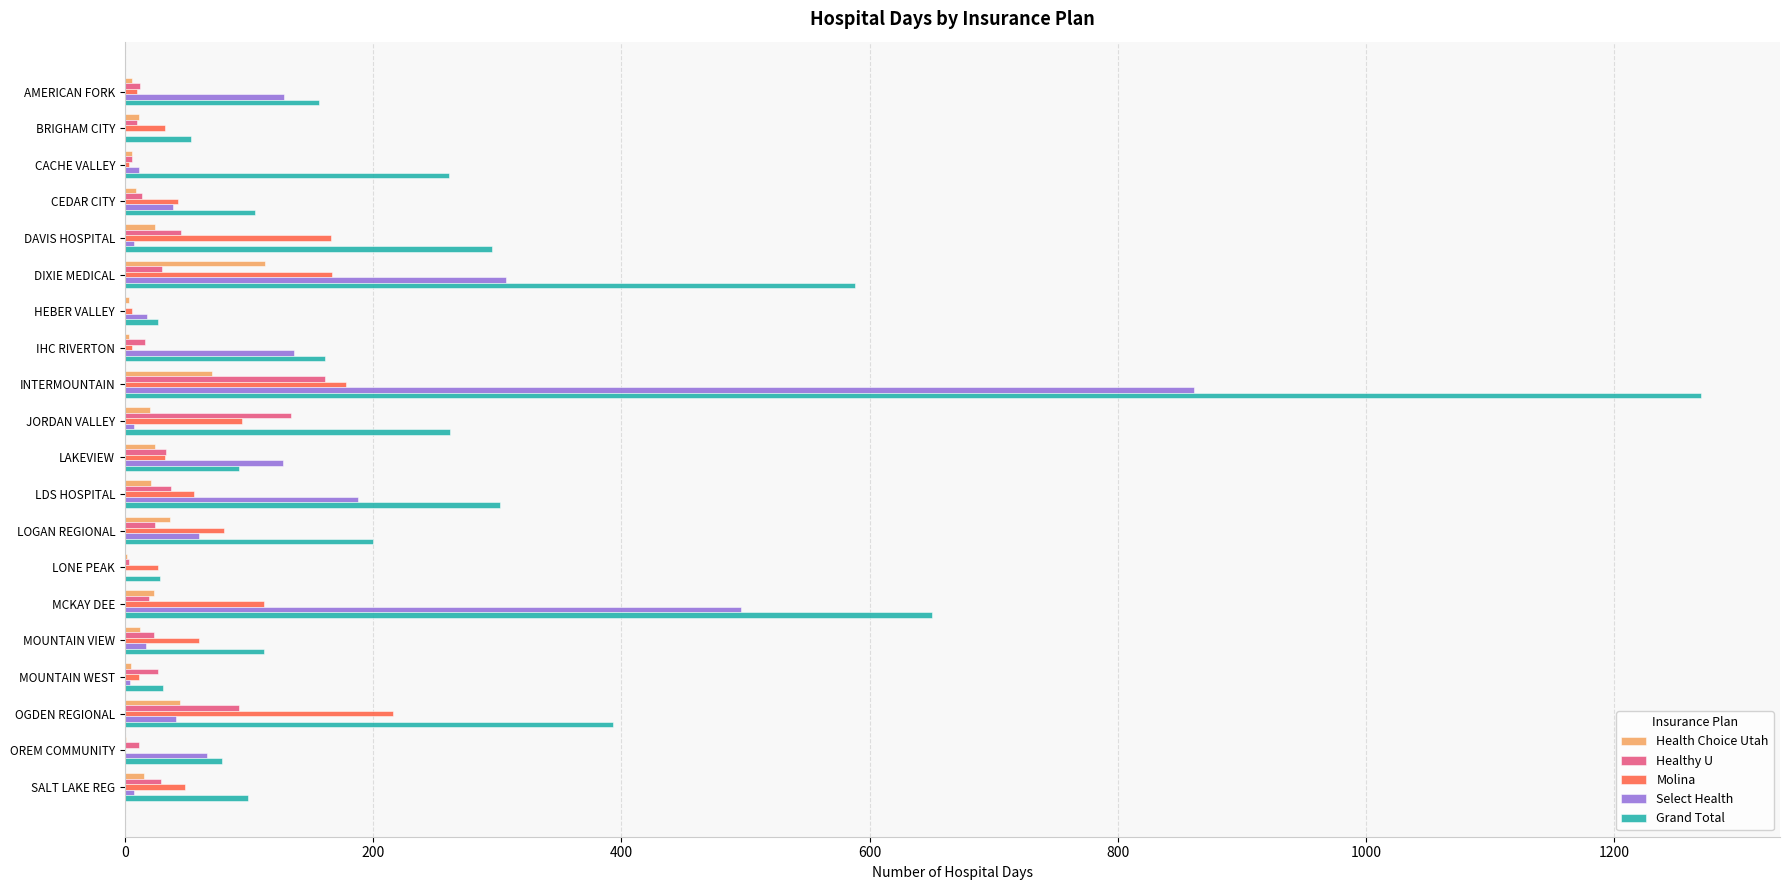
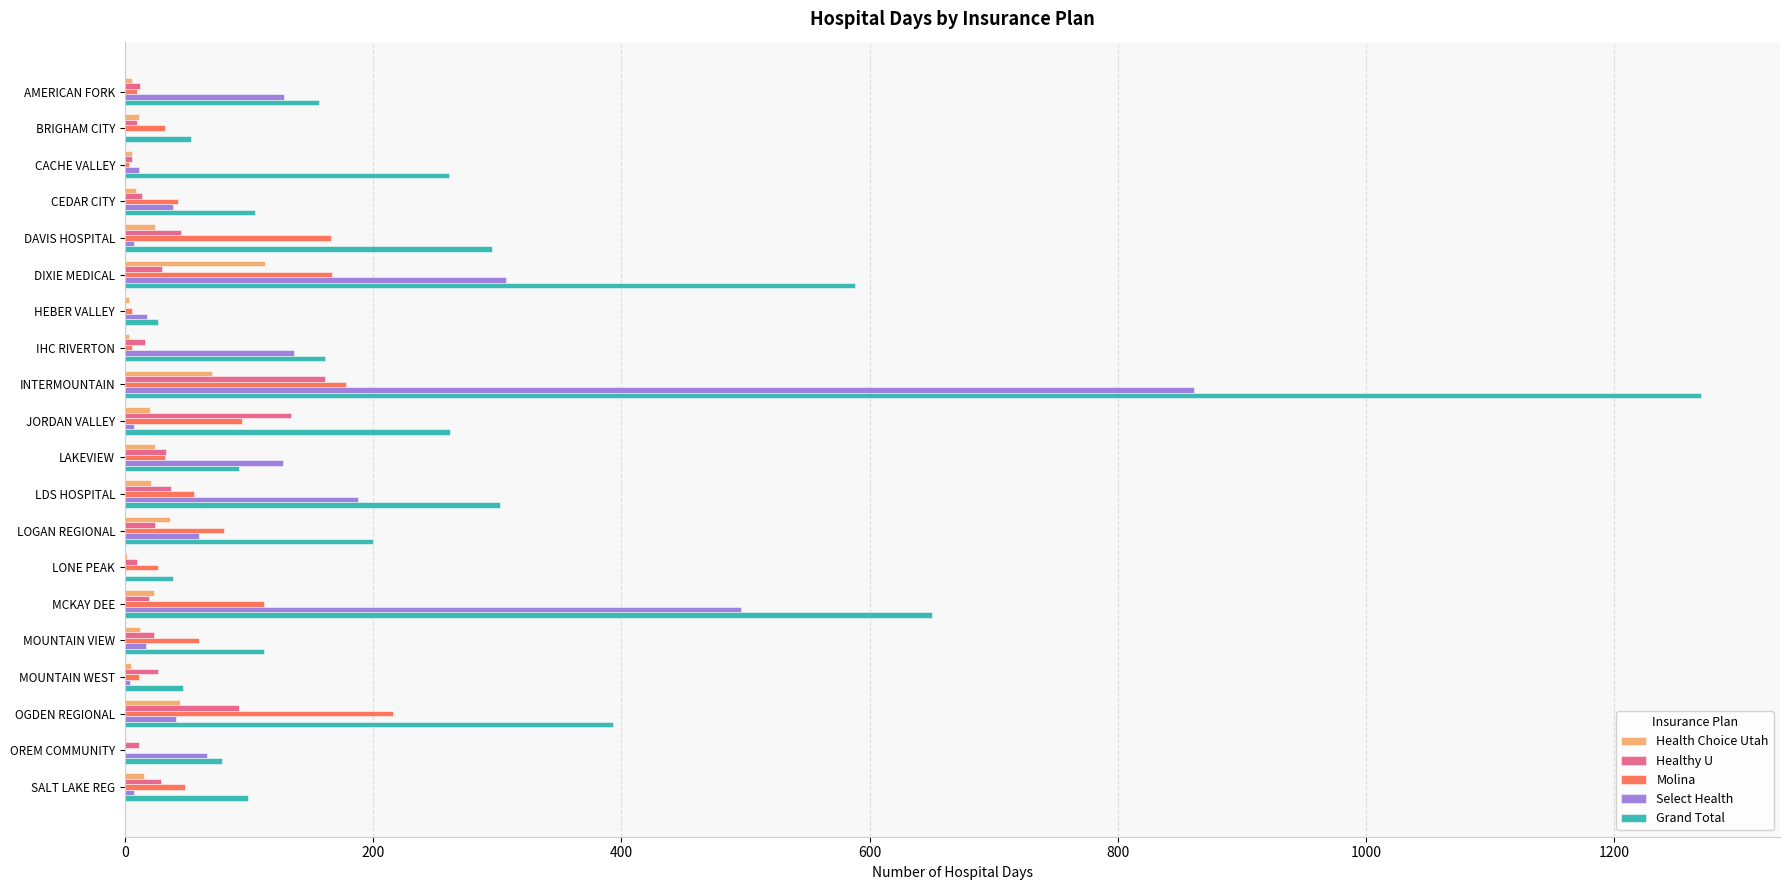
  {
    "Health Choice Utah": {
      "AMERICAN FORK": 6,
      "BRIGHAM CITY": 11,
      "CACHE VALLEY": 6,
      "CEDAR CITY": 9,
      "DAVIS HOSPITAL": 24,
      "DIXIE MEDICAL": 113,
      "HEBER VALLEY": 3,
      "IHC RIVERTON": 3,
      "INTERMOUNTAIN": 70,
      "JORDAN VALLEY": 20,
      "LAKEVIEW": 24,
      "LDS HOSPITAL": 21,
      "LOGAN REGIONAL": 36,
      "MCKAY DEE": 23,
      "MOUNTAIN VIEW": 12,
      "MOUNTAIN WEST": 5,
      "OGDEN REGIONAL": 44,
      "SALT LAKE REG": 15
    },
    "Healthy U": {
      "AMERICAN FORK": 12,
      "BRIGHAM CITY": 10,
      "CACHE VALLEY": 6,
      "CEDAR CITY": 14,
      "DAVIS HOSPITAL": 45,
      "DIXIE MEDICAL": 30,
      "HEBER VALLEY": 0,
      "IHC RIVERTON": 16,
      "INTERMOUNTAIN": 161,
      "JORDAN VALLEY": 134,
      "LAKEVIEW": 33,
      "LDS HOSPITAL": 37,
      "LOGAN REGIONAL": 24,
-     "LONE PEAK": 3,
+     "LONE PEAK": 10,
      "MCKAY DEE": 19,
      "MOUNTAIN VIEW": 23,
      "MOUNTAIN WEST": 27,
      "OGDEN REGIONAL": 92,
      "OREM COMMUNITY": 11,
      "SALT LAKE REG": 29
    },
    "Molina": {
      "AMERICAN FORK": 10,
      "BRIGHAM CITY": 32,
      "CACHE VALLEY": 3,
      "CEDAR CITY": 43,
      "DAVIS HOSPITAL": 166,
      "DIXIE MEDICAL": 167,
      "HEBER VALLEY": 6,
      "IHC RIVERTON": 6,
      "INTERMOUNTAIN": 178,
      "JORDAN VALLEY": 94,
      "LAKEVIEW": 32,
      "LDS HOSPITAL": 56,
      "LOGAN REGIONAL": 80,
      "LONE PEAK": 27,
      "MCKAY DEE": 112,
      "MOUNTAIN VIEW": 60,
      "MOUNTAIN WEST": 11,
      "OGDEN REGIONAL": 216,
      "OREM COMMUNITY": 0,
      "SALT LAKE REG": 48
    },
    "Select Health": {
      "AMERICAN FORK": 128,
      "BRIGHAM CITY": 0,
      "CACHE VALLEY": 11,
      "CEDAR CITY": 39,
      "DAVIS HOSPITAL": 7,
      "DIXIE MEDICAL": 307,
      "HEBER VALLEY": 18,
      "IHC RIVERTON": 136,
      "INTERMOUNTAIN": 861,
      "JORDAN VALLEY": 7,
      "LAKEVIEW": 127,
      "LDS HOSPITAL": 188,
      "LOGAN REGIONAL": 60,
      "LONE PEAK": 0,
      "MCKAY DEE": 496,
      "MOUNTAIN VIEW": 17,
      "MOUNTAIN WEST": 4,
      "OGDEN REGIONAL": 41,
      "OREM COMMUNITY": 66,
      "SALT LAKE REG": 7
    },
    "Grand Total": {
      "AMERICAN FORK": 156,
      "BRIGHAM CITY": 53,
      "CACHE VALLEY": 261,
      "CEDAR CITY": 105,
      "DAVIS HOSPITAL": 296,
      "DIXIE MEDICAL": 588,
      "HEBER VALLEY": 27,
      "IHC RIVERTON": 161,
      "INTERMOUNTAIN": 1270,
      "JORDAN VALLEY": 262,
      "LAKEVIEW": 92,
      "LDS HOSPITAL": 302,
      "LOGAN REGIONAL": 200,
-     "LONE PEAK": 28,
+     "LONE PEAK": 39,
      "MCKAY DEE": 650,
      "MOUNTAIN VIEW": 112,
-     "MOUNTAIN WEST": 31,
+     "MOUNTAIN WEST": 47,
      "OGDEN REGIONAL": 393,
      "OREM COMMUNITY": 78,
      "SALT LAKE REG": 99
    }
  }
